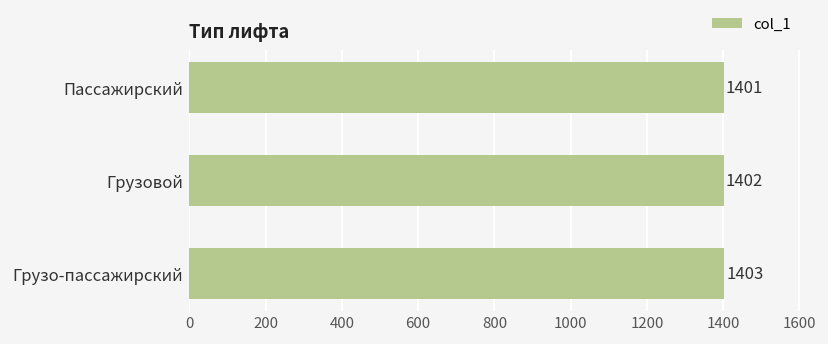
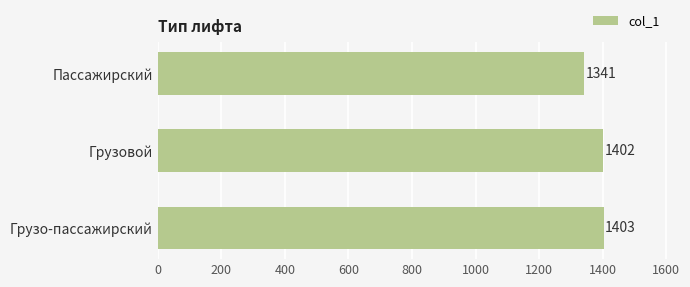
  {
-   "Пассажирский": 1401,
+   "Пассажирский": 1341,
    "Грузовой": 1402,
    "Грузо-пассажирский": 1403
  }
